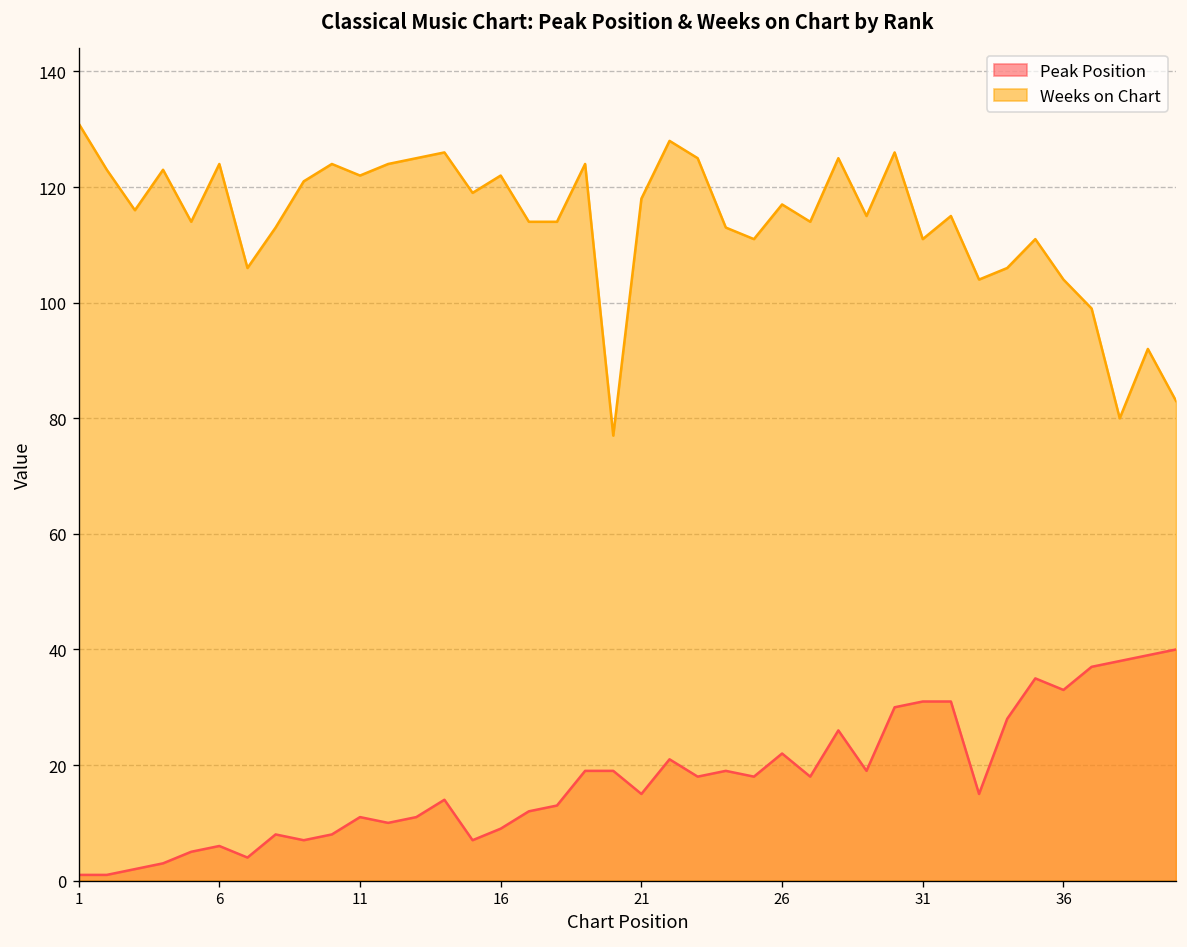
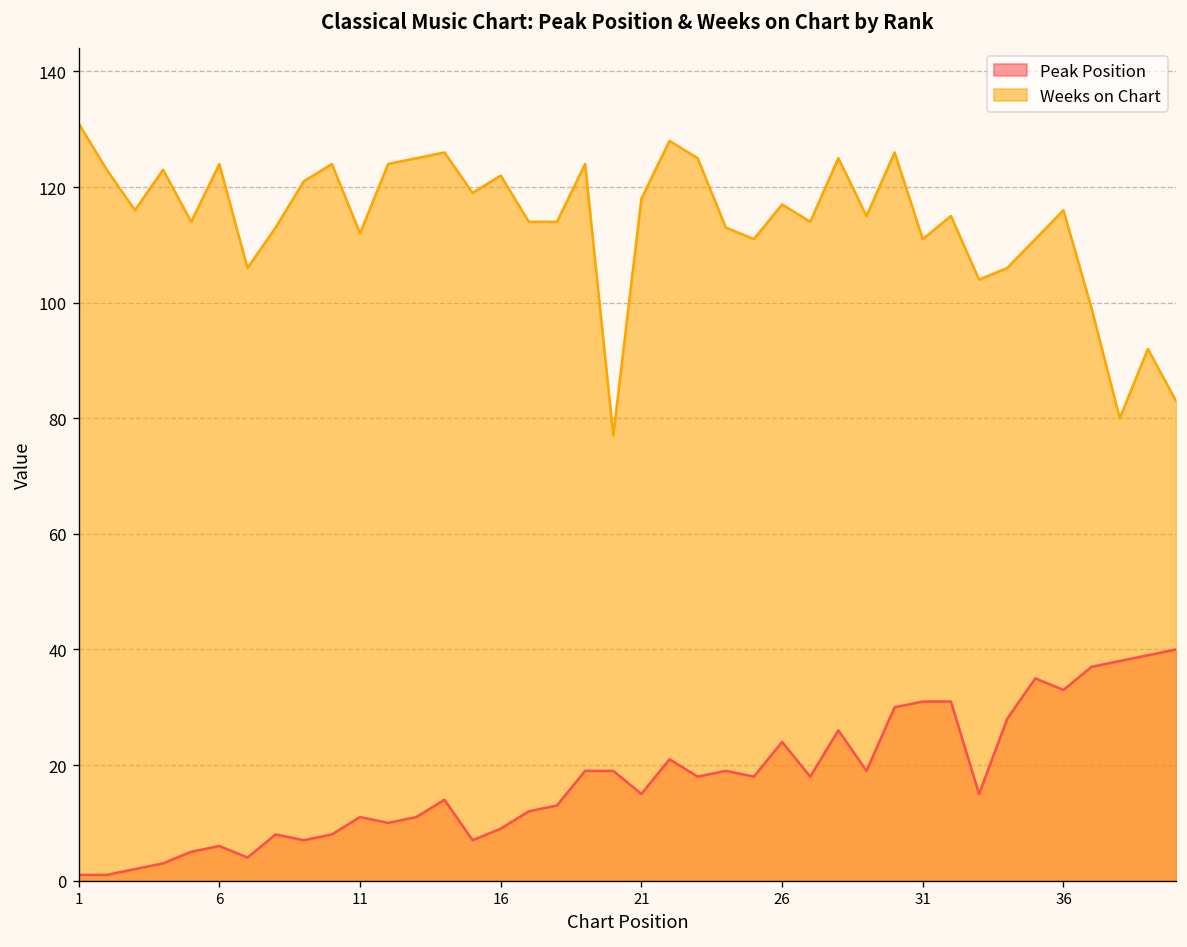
  {
    "Peak Position": {
      "1": 1,
      "6": 6,
      "11": 11,
      "16": 9,
      "21": 15,
-     "26": 22,
+     "26": 24,
      "31": 31,
      "36": 33
    },
    "Weeks on Chart": {
      "1": 131,
      "6": 124,
-     "11": 122,
+     "11": 112,
      "16": 122,
      "21": 118,
      "26": 117,
      "31": 111,
-     "36": 104
+     "36": 116
    }
  }
